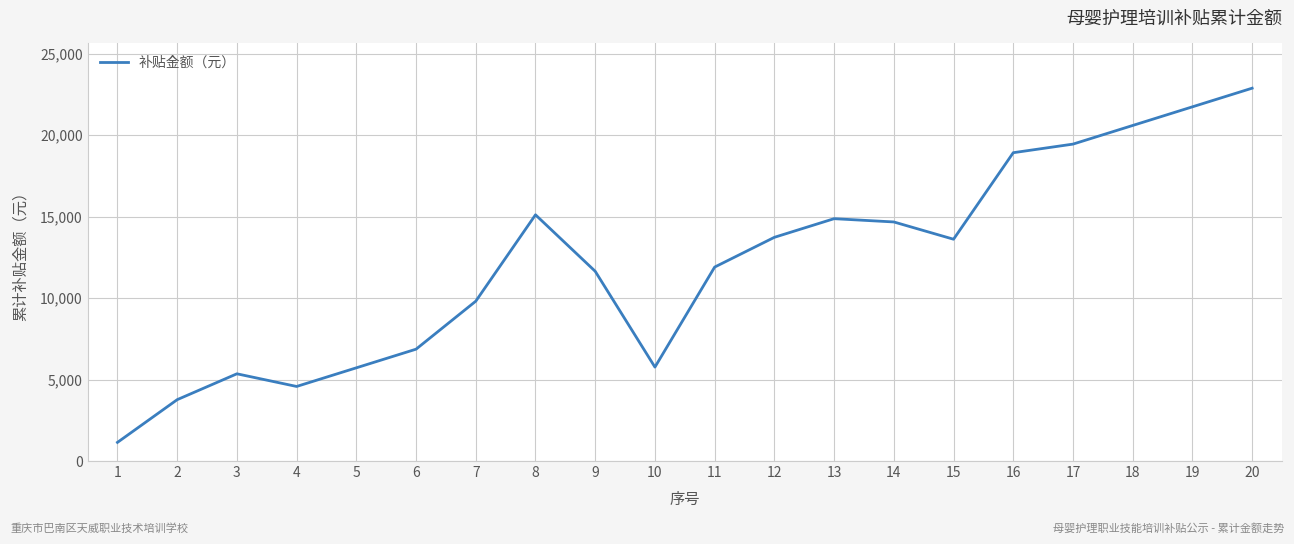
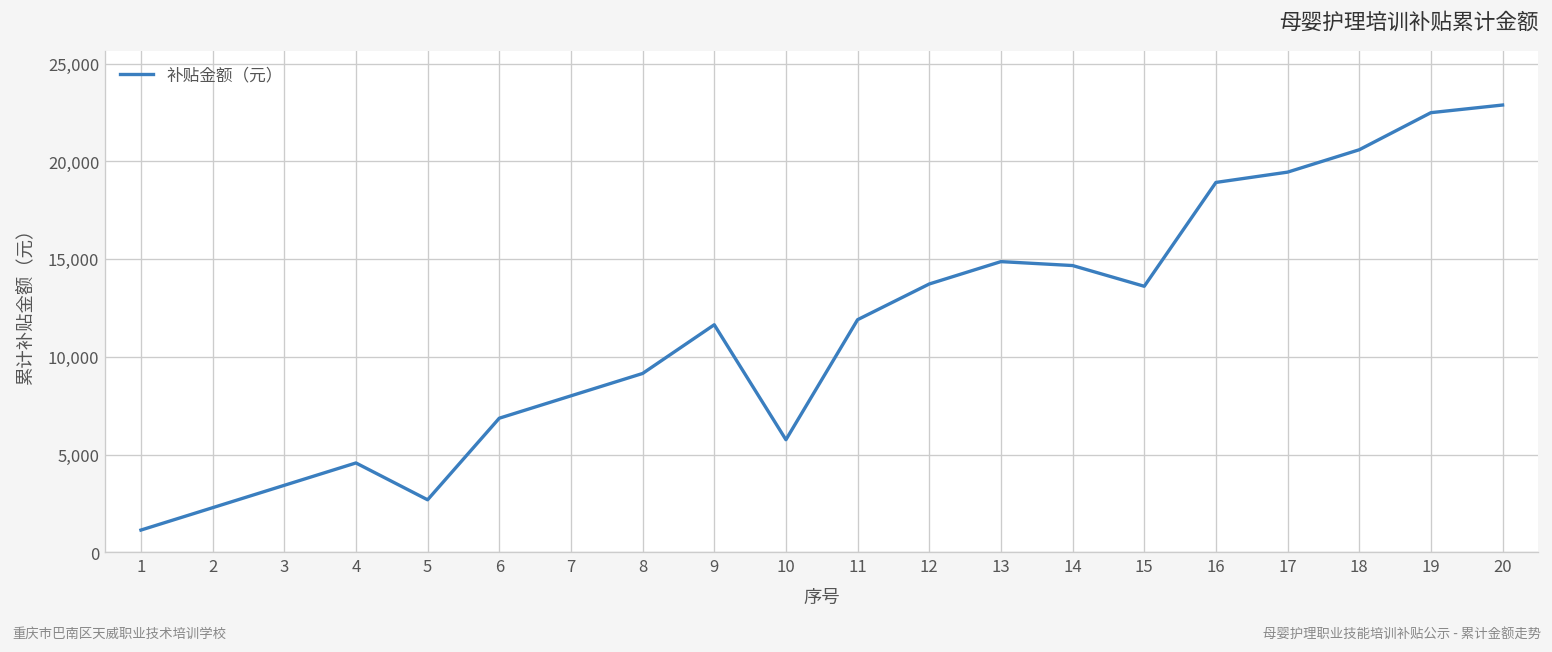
  {
    "1": "1,100",
-   "2": "3,800",
-   "3": "5,400",
+   "2": "2,300",
+   "3": "3,400",
    "4": "4,600",
-   "5": "5,700",
+   "5": "2,700",
    "6": "6,900",
-   "7": "9,800",
-   "8": "15,100",
+   "7": "8,000",
+   "8": "9,200",
    "9": "11,600",
    "10": "5,800",
    "11": "11,900",
    "12": "13,700",
    "13": "14,900",
    "14": "14,700",
    "15": "13,600",
    "16": "18,900",
    "17": "19,400",
    "18": "20,600",
-   "19": "21,700",
+   "19": "22,500",
    "20": "22,900"
  }
